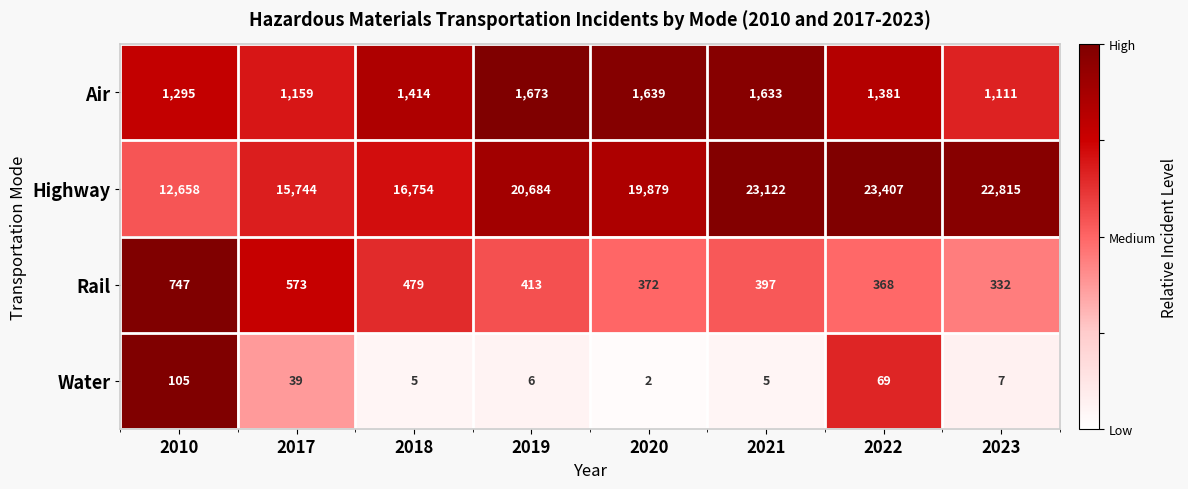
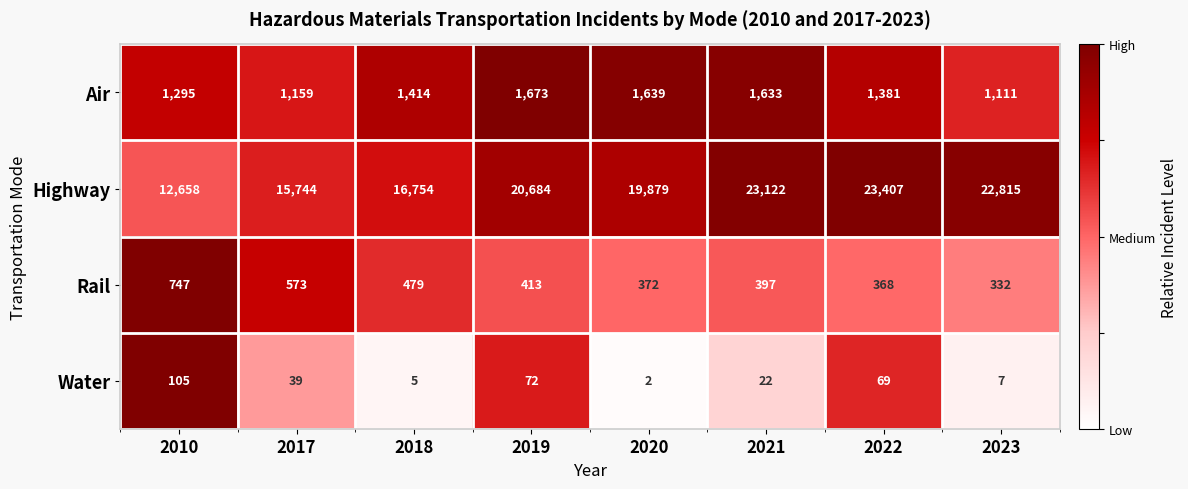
  {
    "Air": {
      "2010": "1,295",
      "2017": "1,159",
      "2018": "1,414",
      "2019": "1,673",
      "2020": "1,639",
      "2021": "1,633",
      "2022": "1,381",
      "2023": "1,111"
    },
    "Highway": {
      "2010": "12,658",
      "2017": "15,744",
      "2018": "16,754",
      "2019": "20,684",
      "2020": "19,879",
      "2021": "23,122",
      "2022": "23,407",
      "2023": "22,815"
    },
    "Rail": {
      "2010": "747",
      "2017": "573",
      "2018": "479",
      "2019": "413",
      "2020": "372",
      "2021": "397",
      "2022": "368",
      "2023": "332"
    },
    "Water": {
      "2010": "105",
      "2017": "39",
      "2018": "5",
-     "2019": "6",
+     "2019": "72",
      "2020": "2",
-     "2021": "5",
+     "2021": "22",
      "2022": "69",
      "2023": "7"
    }
  }
